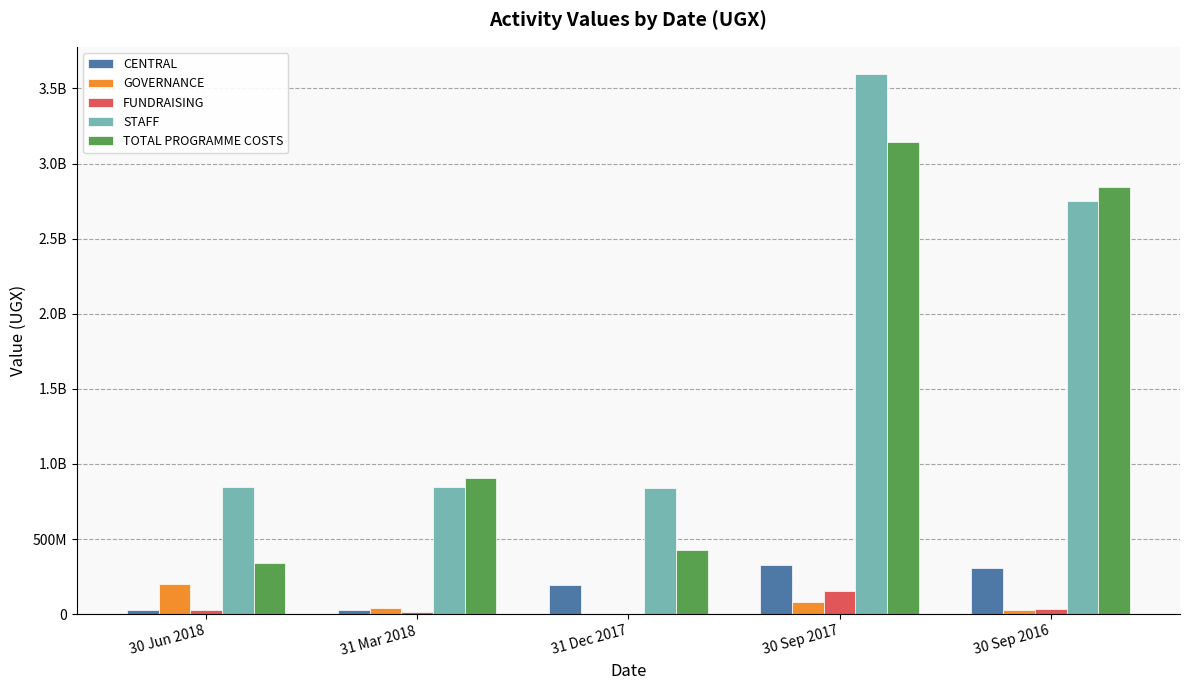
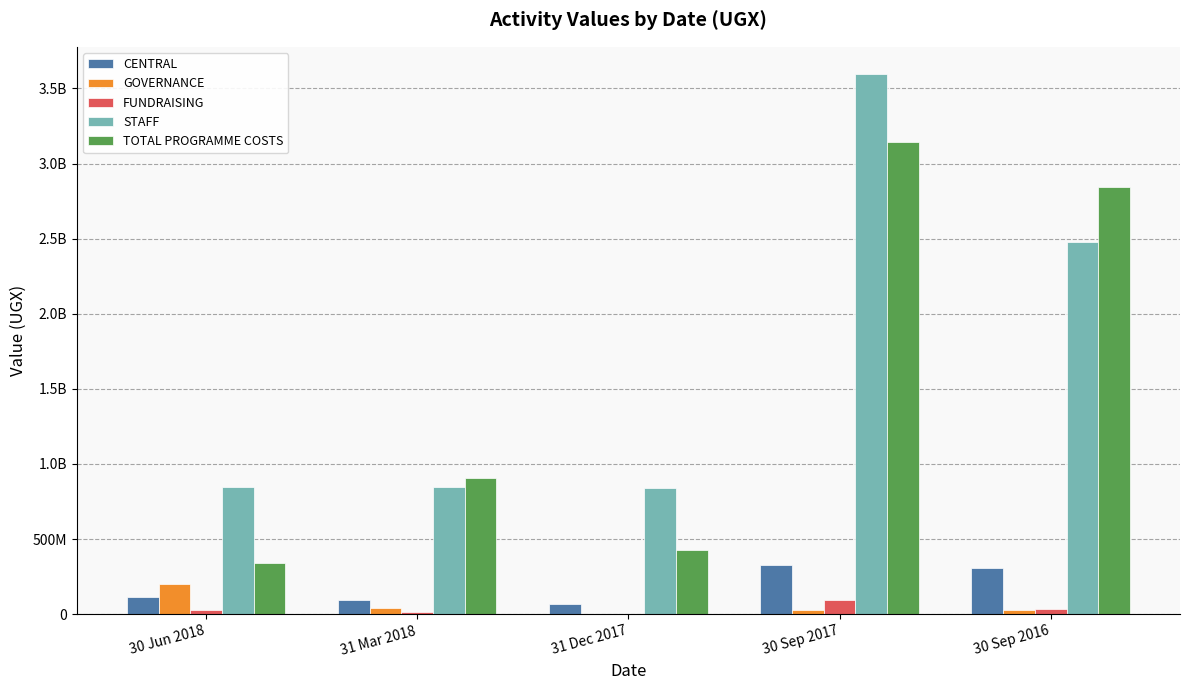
  {
    "CENTRAL": {
-     "30 Jun 2018": 30000000,
-     "31 Mar 2018": 30000000,
-     "31 Dec 2017": 190000000,
+     "30 Jun 2018": 110000000,
+     "31 Mar 2018": 90000000,
+     "31 Dec 2017": 70000000,
      "30 Sep 2017": 330000000,
      "30 Sep 2016": 310000000
    },
    "GOVERNANCE": {
      "30 Jun 2018": 200000000,
      "31 Mar 2018": 40000000,
-     "30 Sep 2017": 80000000,
+     "30 Sep 2017": 30000000,
      "30 Sep 2016": 30000000
    },
    "FUNDRAISING": {
      "30 Jun 2018": 30000000,
      "31 Dec 2017": 0,
-     "30 Sep 2017": 160000000,
+     "30 Sep 2017": 90000000,
      "30 Sep 2016": 30000000
    },
    "STAFF": {
      "30 Jun 2018": 850000000,
      "31 Mar 2018": 850000000,
      "31 Dec 2017": 840000000,
      "30 Sep 2017": 3600000000,
-     "30 Sep 2016": 2750000000
+     "30 Sep 2016": 2470000000
    },
    "TOTAL PROGRAMME COSTS": {
      "30 Jun 2018": 340000000,
      "31 Mar 2018": 910000000,
      "31 Dec 2017": 430000000,
      "30 Sep 2017": 3140000000,
      "30 Sep 2016": 2840000000
    }
  }
